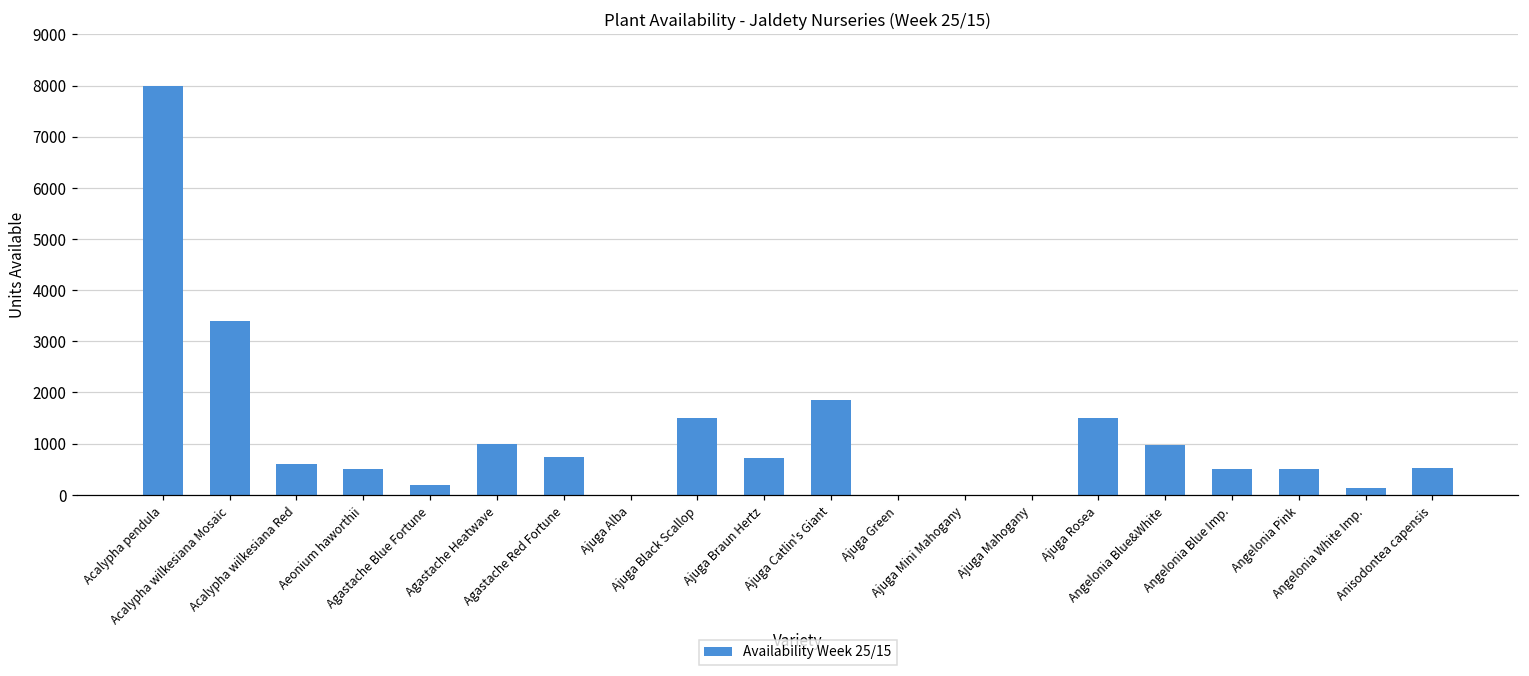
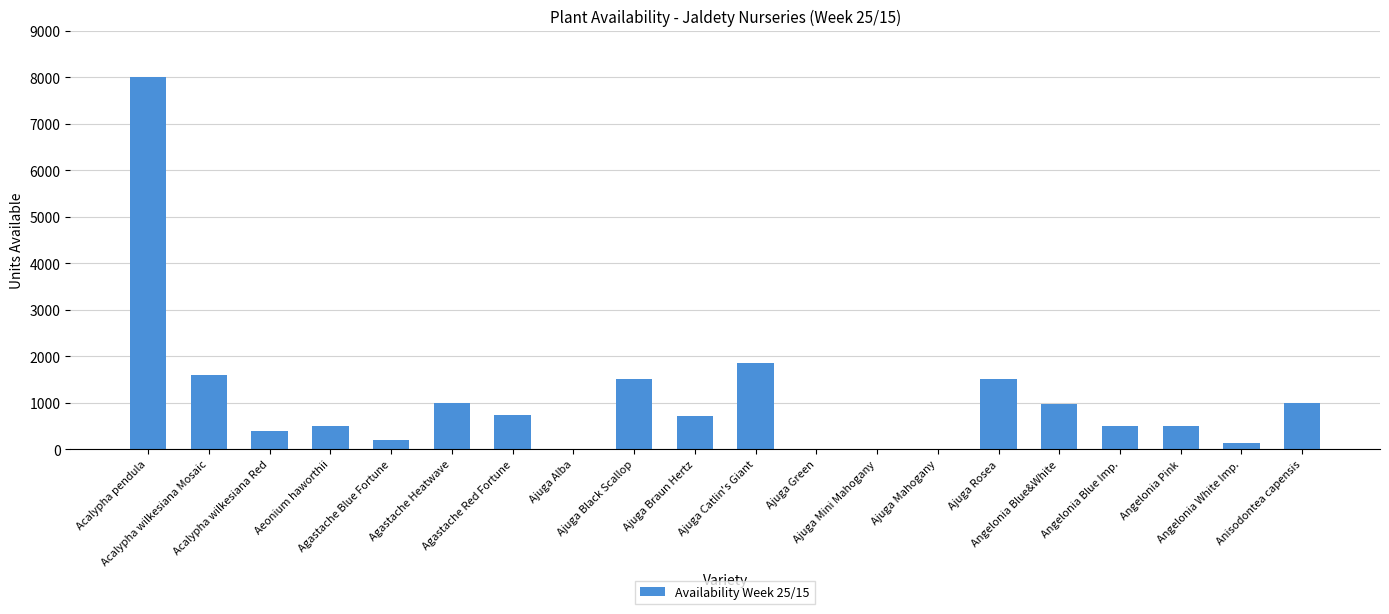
  {
    "Acalypha pendula": 8000,
-   "Acalypha wilkesiana Mosaic": 3400,
-   "Acalypha wilkesiana Red": 600,
+   "Acalypha wilkesiana Mosaic": 1600,
+   "Acalypha wilkesiana Red": 400,
    "Aeonium haworthii": 500,
    "Agastache Blue Fortune": 200,
    "Agastache Heatwave": 1000,
    "Agastache Red Fortune": 700,
    "Ajuga Alba": 0,
    "Ajuga Black Scallop": 1500,
    "Ajuga Braun Hertz": 700,
    "Ajuga Catlin's Giant": 1900,
    "Ajuga Green": 0,
    "Ajuga Mini Mahogany": 0,
    "Ajuga Mahogany": 0,
    "Ajuga Rosea": 1500,
    "Angelonia Blue&White": 1000,
    "Angelonia Blue Imp.": 500,
    "Angelonia Pink": 500,
    "Angelonia White Imp.": 100,
-   "Anisodontea capensis": 500
+   "Anisodontea capensis": 1000
  }
